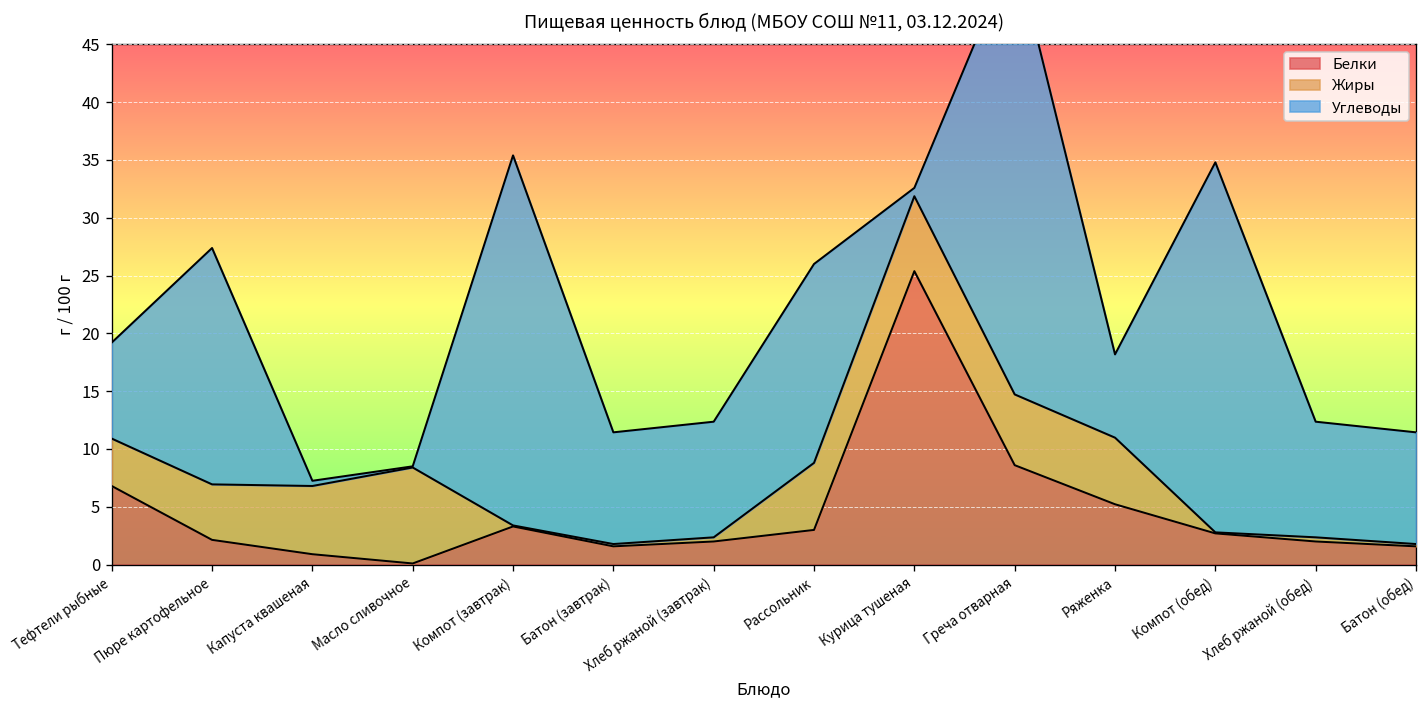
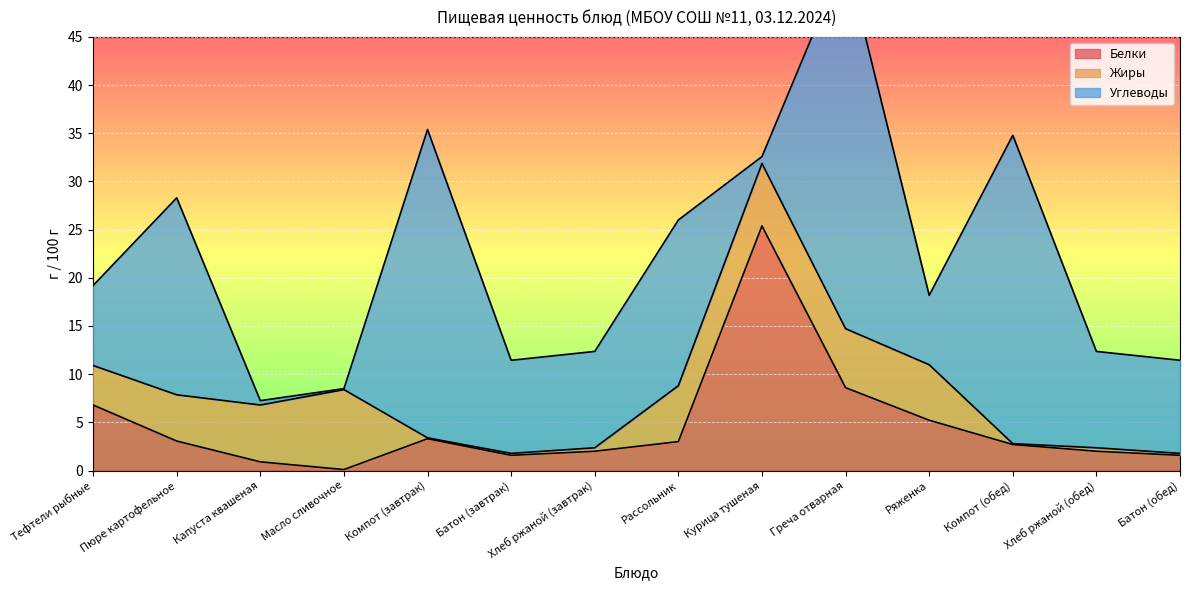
  {
    "Белки": {
      "Тефтели рыбные": 7,
-     "Пюре картофельное": 2,
+     "Пюре картофельное": 3,
      "Капуста квашеная": 1,
      "Масло сливочное": 0,
      "Хлеб ржаной (завтрак)": 2,
      "Рассольник": 3,
      "Курица тушеная": 25,
      "Греча отварная": 9,
      "Ряженка": 5,
      "Хлеб ржаной (обед)": 2
    },
    "Жиры": {
      "Тефтели рыбные": 4,
      "Пюре картофельное": 5,
      "Капуста квашеная": 6,
      "Хлеб ржаной (завтрак)": 0,
      "Рассольник": 6,
      "Курица тушеная": 6,
      "Греча отварная": 6,
      "Ряженка": 6,
      "Хлеб ржаной (обед)": 0
    },
    "Углеводы": {
      "Тефтели рыбные": 8,
      "Пюре картофельное": 20,
      "Капуста квашеная": 0,
      "Компот (завтрак)": 32,
      "Батон (завтрак)": 10,
      "Хлеб ржаной (завтрак)": 10,
      "Рассольник": 17,
      "Курица тушеная": 1,
      "Ряженка": 7,
      "Компот (обед)": 32,
      "Хлеб ржаной (обед)": 10,
      "Батон (обед)": 10
    }
  }
